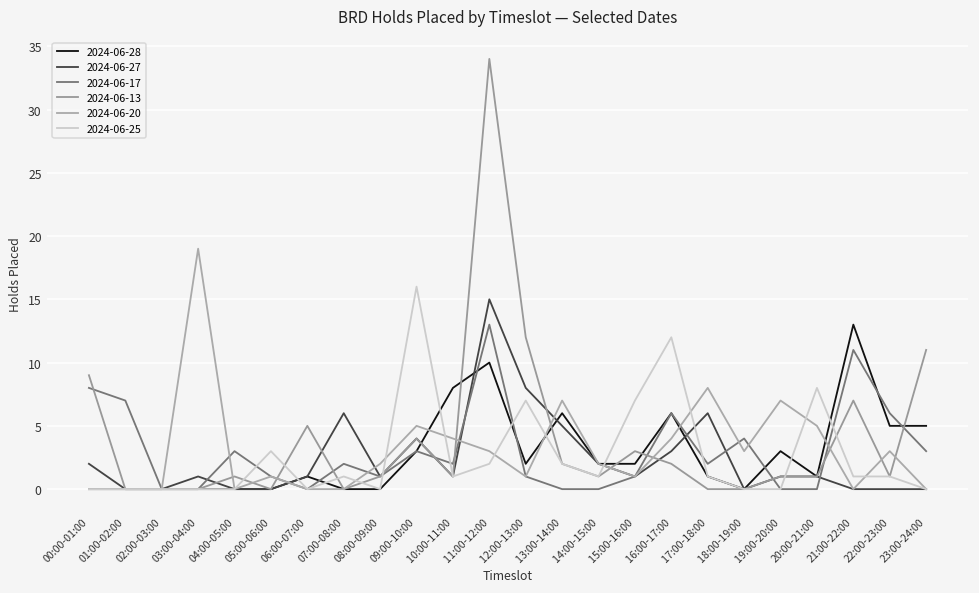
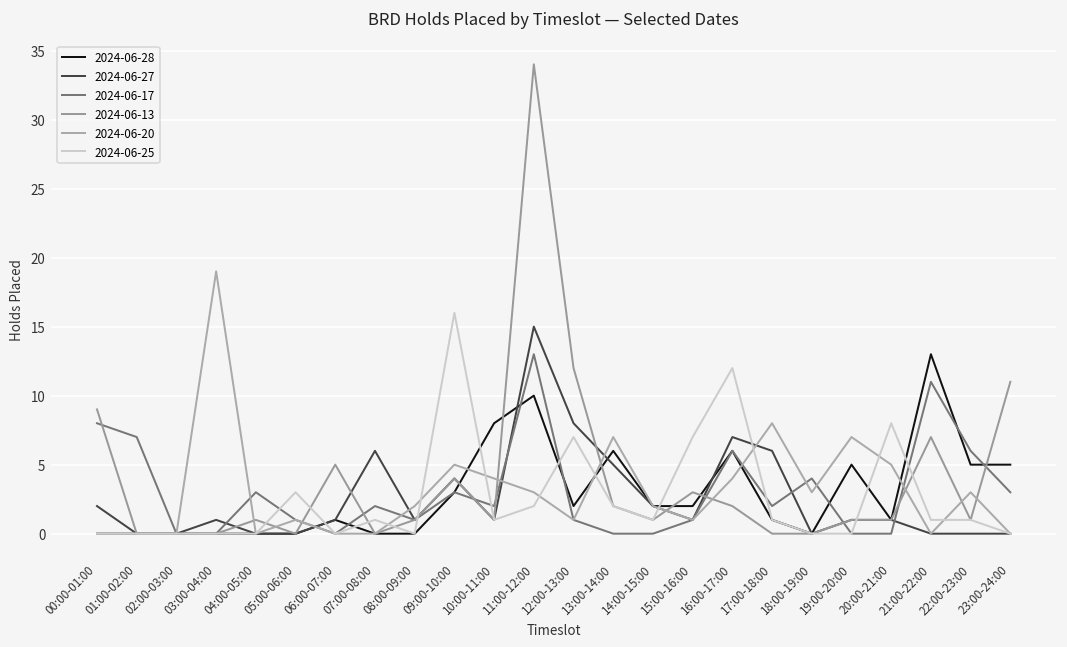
  {
    "2024-06-28": {
      "10:00-11:00": 8,
      "11:00-12:00": 10,
      "12:00-13:00": 2,
      "13:00-14:00": 6,
      "15:00-16:00": 2,
-     "19:00-20:00": 3,
+     "19:00-20:00": 5,
      "21:00-22:00": 13,
      "22:00-23:00": 5,
      "23:00-24:00": 5
    },
    "2024-06-27": {
      "00:00-01:00": 2,
      "03:00-04:00": 1,
      "07:00-08:00": 6,
      "11:00-12:00": 15,
      "12:00-13:00": 8,
      "13:00-14:00": 5,
-     "16:00-17:00": 3,
+     "16:00-17:00": 7,
      "17:00-18:00": 6,
      "22:00-23:00": 0
    }
  }
